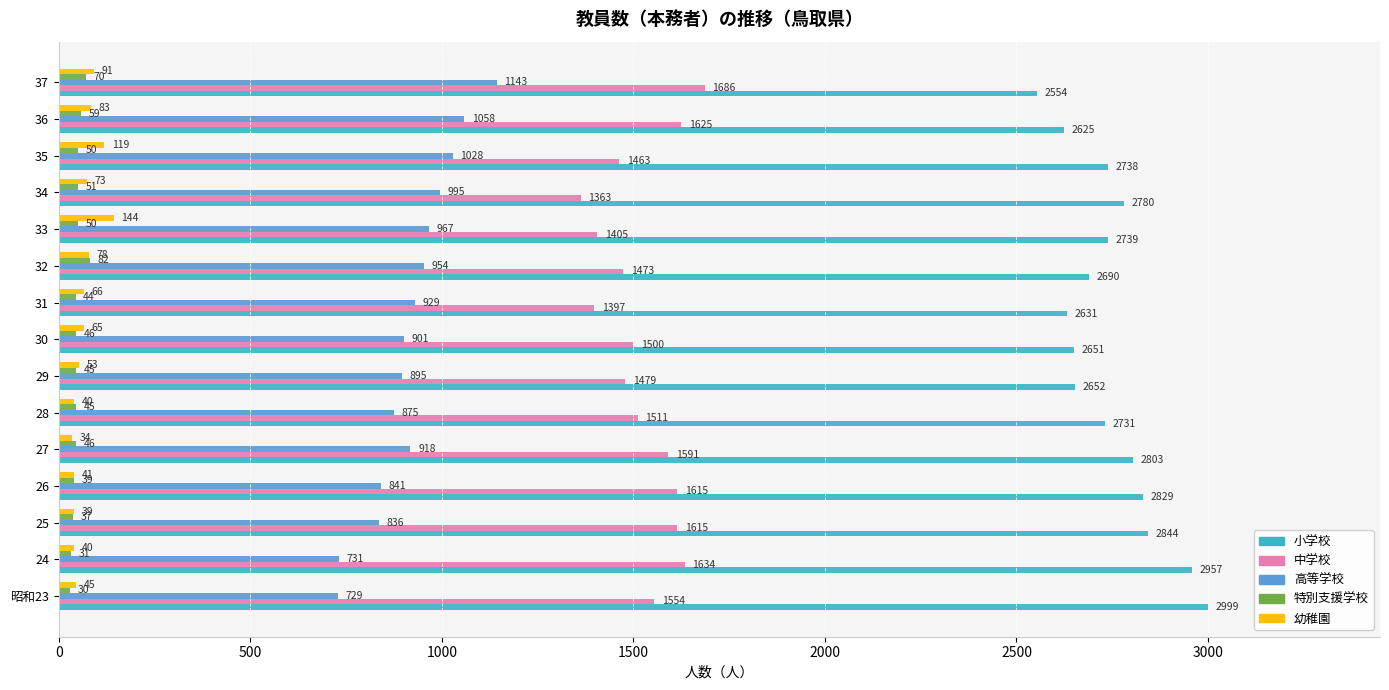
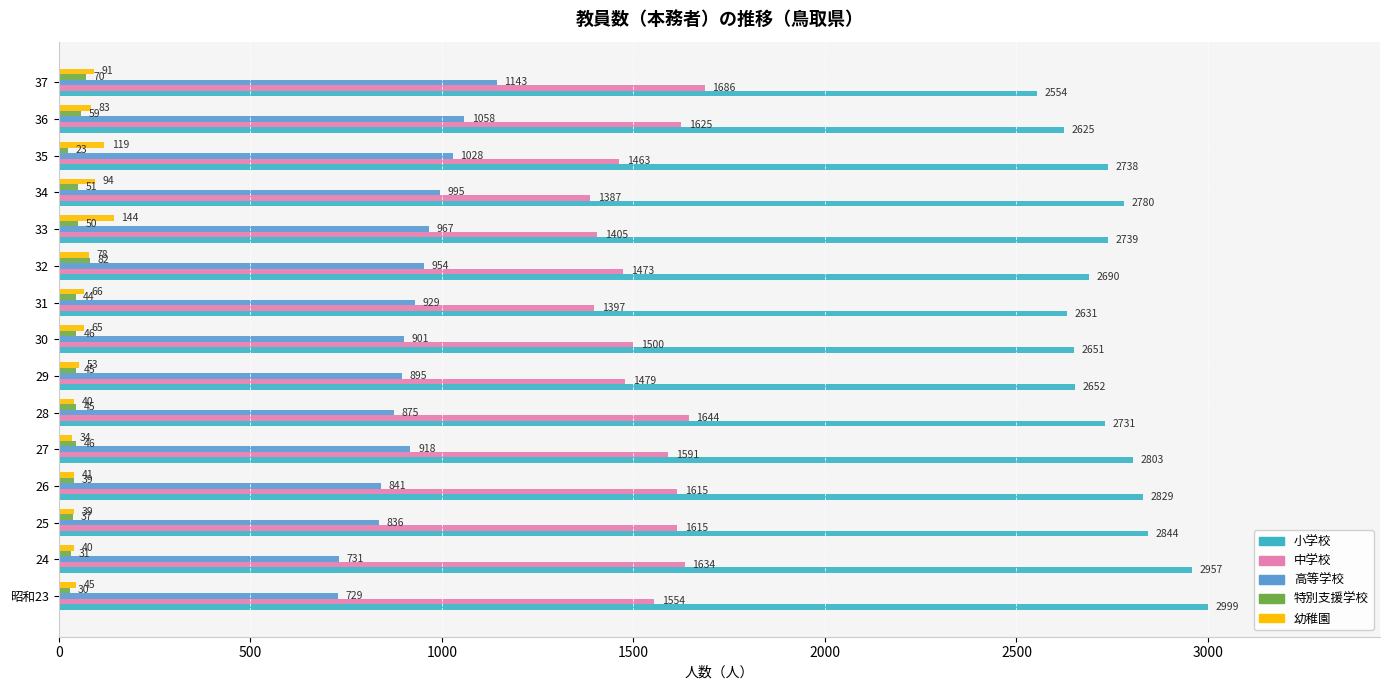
  {
    "中学校": {
      "37": 1686,
      "36": 1625,
      "35": 1463,
-     "34": 1363,
+     "34": 1387,
      "33": 1405,
      "32": 1473,
      "31": 1397,
      "30": 1500,
      "29": 1479,
-     "28": 1511,
+     "28": 1644,
      "27": 1591,
      "26": 1615,
      "25": 1615,
      "24": 1634,
      "昭和23": 1554
    },
    "特別支援学校": {
      "37": 70,
      "36": 59,
-     "35": 50,
+     "35": 23,
      "34": 51,
      "33": 50,
      "31": 44
    },
    "幼稚園": {
      "37": 91,
      "36": 83,
      "35": 119,
-     "34": 73,
+     "34": 94,
      "33": 144,
      "31": 66
    }
  }
